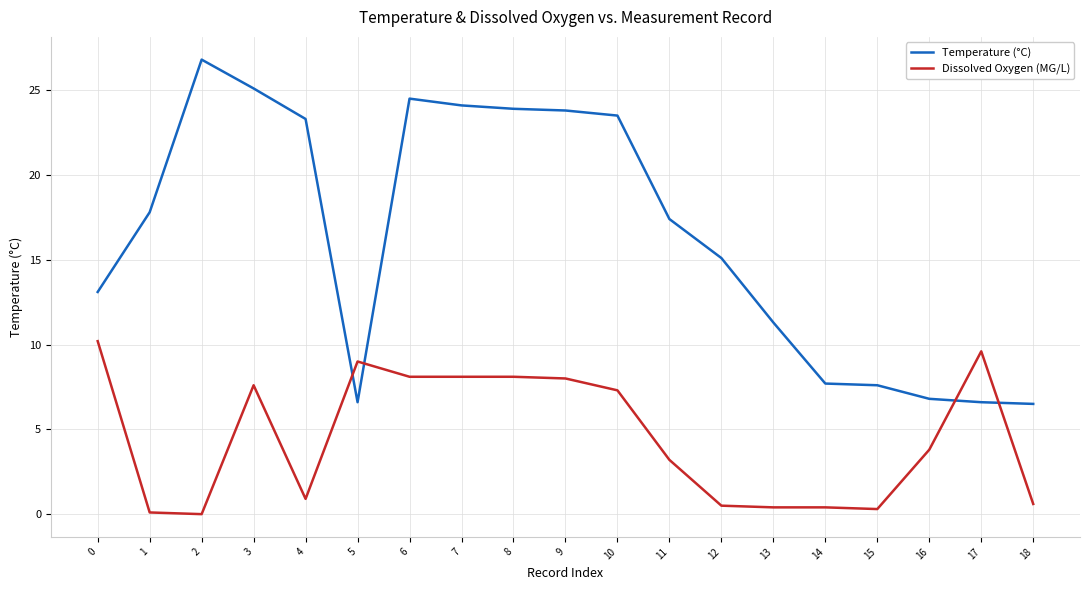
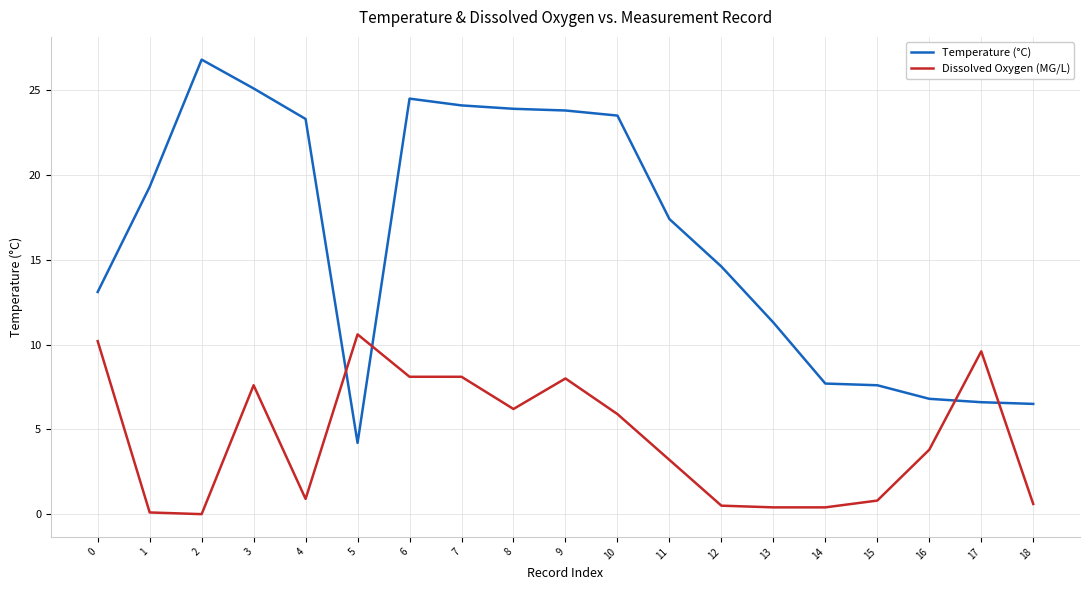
  {
    "Temperature (°C)": {
      "0": 13.1,
-     "1": 17.8,
+     "1": 19.3,
      "2": 26.8,
      "3": 25.1,
      "4": 23.3,
-     "5": 6.6,
+     "5": 4.2,
      "6": 24.5,
      "7": 24.1,
      "8": 23.9,
      "9": 23.8,
      "10": 23.5,
      "11": 17.4,
-     "12": 15.1,
+     "12": 14.6,
      "13": 11.3,
      "14": 7.7,
      "15": 7.6,
      "16": 6.8,
      "17": 6.6,
      "18": 6.5
    },
    "Dissolved Oxygen (MG/L)": {
      "0": 10.2,
      "1": 0.1,
      "2": 0.0,
      "3": 7.6,
      "4": 0.9,
-     "5": 9.0,
+     "5": 10.6,
      "6": 8.1,
      "7": 8.1,
-     "8": 8.1,
+     "8": 6.2,
      "9": 8.0,
-     "10": 7.3,
+     "10": 5.9,
      "11": 3.2,
      "12": 0.5,
      "13": 0.4,
      "14": 0.4,
-     "15": 0.3,
+     "15": 0.8,
      "16": 3.8,
      "17": 9.6,
      "18": 0.6
    }
  }
